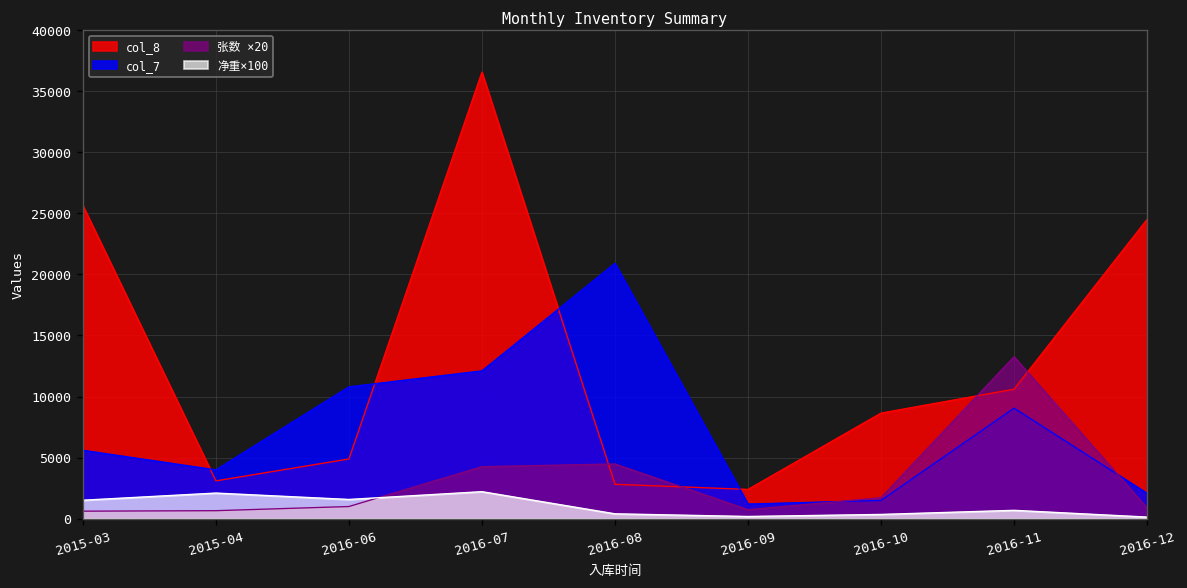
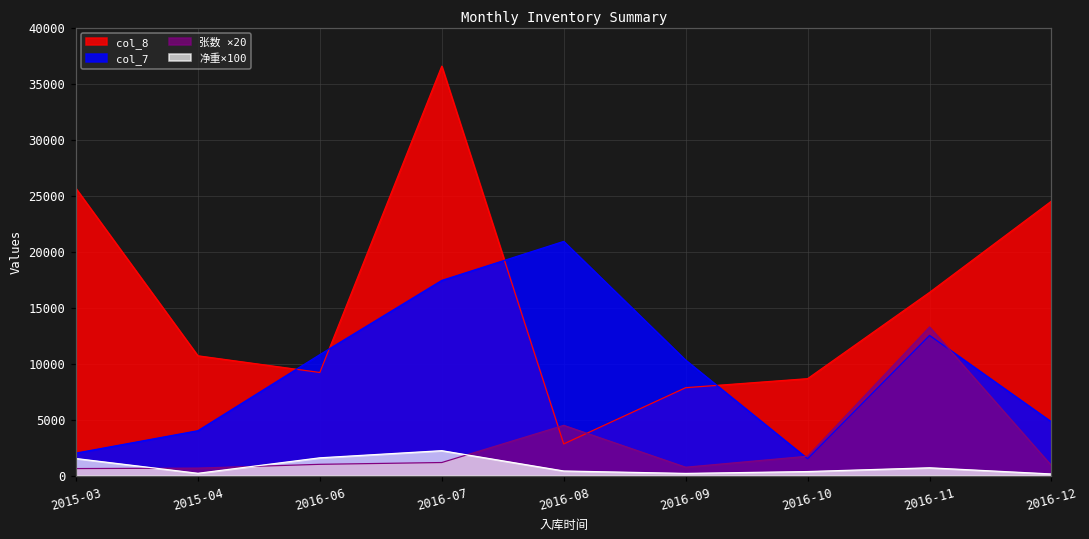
  {
    "col_8": {
      "2015-03": 25600,
-     "2015-04": 3100,
-     "2016-06": 4900,
+     "2015-04": 10700,
+     "2016-06": 9200,
      "2016-07": 36600,
      "2016-08": 2800,
-     "2016-09": 2400,
+     "2016-09": 7800,
      "2016-10": 8600,
-     "2016-11": 10600,
+     "2016-11": 16400,
      "2016-12": 24500
    },
    "col_7": {
-     "2015-03": 5600,
+     "2015-03": 2000,
      "2015-04": 4000,
      "2016-06": 10800,
-     "2016-07": 12100,
+     "2016-07": 17400,
      "2016-08": 20900,
-     "2016-09": 1200,
-     "2016-11": 9100,
-     "2016-12": 2100
+     "2016-09": 10300,
+     "2016-11": 12500,
+     "2016-12": 4800
    },
    "张数 ×20": {
      "2015-03": 600,
      "2015-04": 700,
      "2016-06": 1000,
-     "2016-07": 4300,
+     "2016-07": 1200,
      "2016-08": 4500,
      "2016-09": 700,
      "2016-11": 13300,
      "2016-12": 900
    },
    "净重×100": {
      "2015-03": 1500,
-     "2015-04": 2100,
+     "2015-04": 200,
      "2016-06": 1600,
      "2016-07": 2200,
      "2016-08": 400,
      "2016-09": 200,
      "2016-10": 400,
      "2016-11": 700,
      "2016-12": 100
    }
  }
